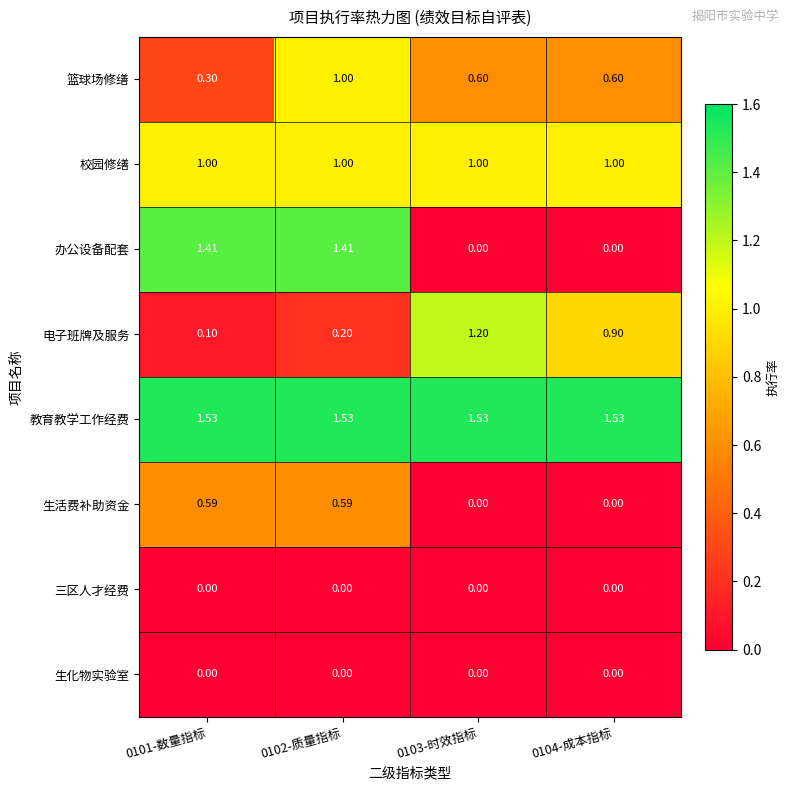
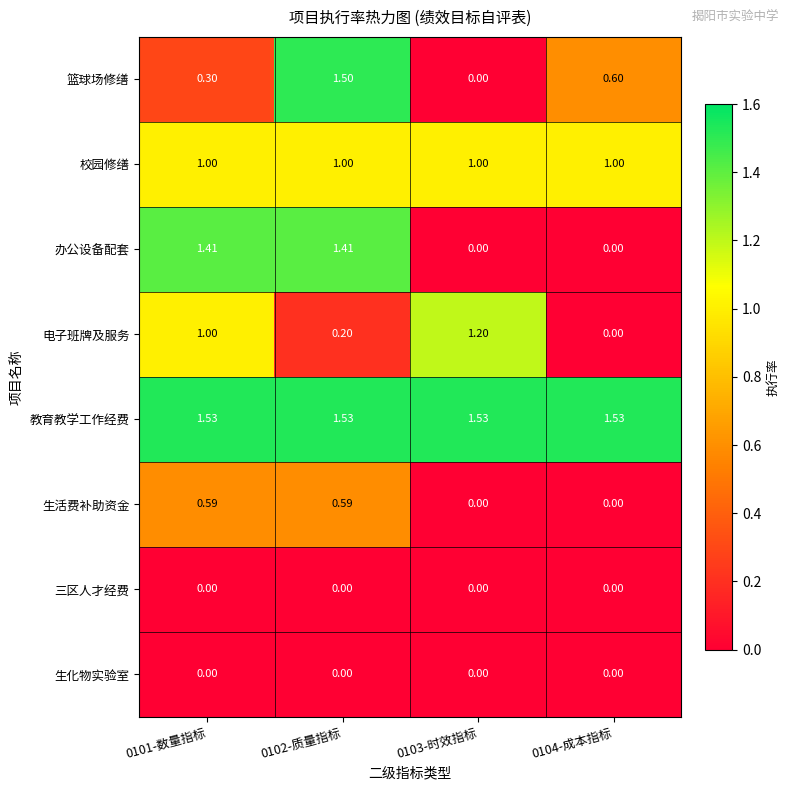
  {
    "篮球场修缮": {
      "0101-数量指标": 0.30,
-     "0102-质量指标": 1.00,
-     "0103-时效指标": 0.60,
+     "0102-质量指标": 1.50,
+     "0103-时效指标": 0.00,
      "0104-成本指标": 0.60
    },
    "校园修缮": {
      "0101-数量指标": 1.00,
      "0102-质量指标": 1.00,
      "0103-时效指标": 1.00,
      "0104-成本指标": 1.00
    },
    "办公设备配套": {
      "0101-数量指标": 1.41,
      "0102-质量指标": 1.41,
      "0103-时效指标": 0.00,
      "0104-成本指标": 0.00
    },
    "电子班牌及服务": {
-     "0101-数量指标": 0.10,
+     "0101-数量指标": 1.00,
      "0102-质量指标": 0.20,
      "0103-时效指标": 1.20,
-     "0104-成本指标": 0.90
+     "0104-成本指标": 0.00
    },
    "教育教学工作经费": {
      "0101-数量指标": 1.53,
      "0102-质量指标": 1.53,
      "0103-时效指标": 1.53,
      "0104-成本指标": 1.53
    },
    "生活费补助资金": {
      "0101-数量指标": 0.59,
      "0102-质量指标": 0.59,
      "0103-时效指标": 0.00,
      "0104-成本指标": 0.00
    },
    "三区人才经费": {
      "0101-数量指标": 0.00,
      "0102-质量指标": 0.00,
      "0103-时效指标": 0.00,
      "0104-成本指标": 0.00
    },
    "生化物实验室": {
      "0101-数量指标": 0.00,
      "0102-质量指标": 0.00,
      "0103-时效指标": 0.00,
      "0104-成本指标": 0.00
    }
  }
